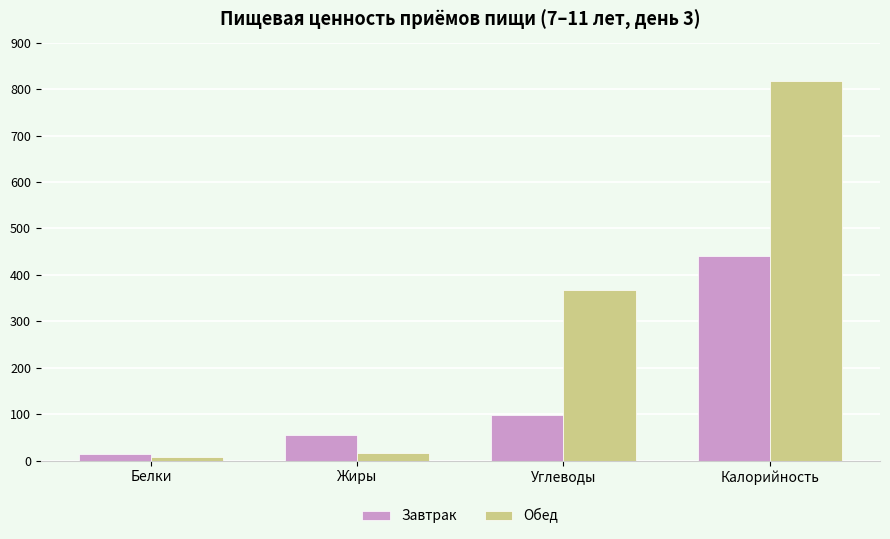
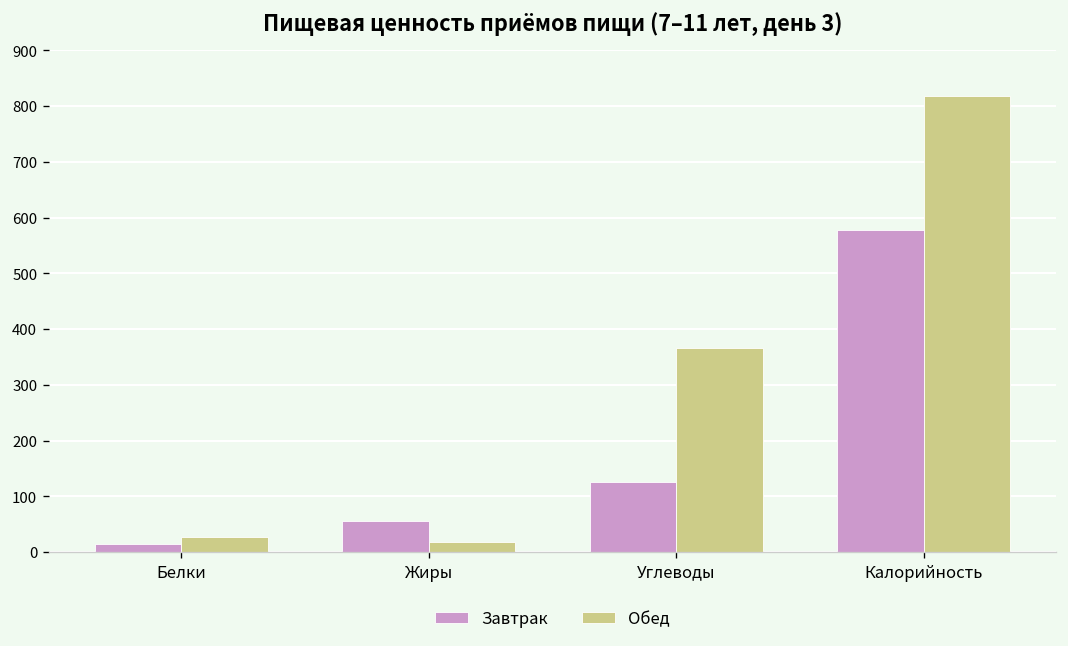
  {
    "Завтрак": {
      "Белки": 10,
      "Жиры": 60,
-     "Углеводы": 100,
-     "Калорийность": 440
+     "Углеводы": 120,
+     "Калорийность": 580
    },
    "Обед": {
-     "Белки": 10,
+     "Белки": 30,
      "Жиры": 20,
      "Углеводы": 370,
      "Калорийность": 820
    }
  }
